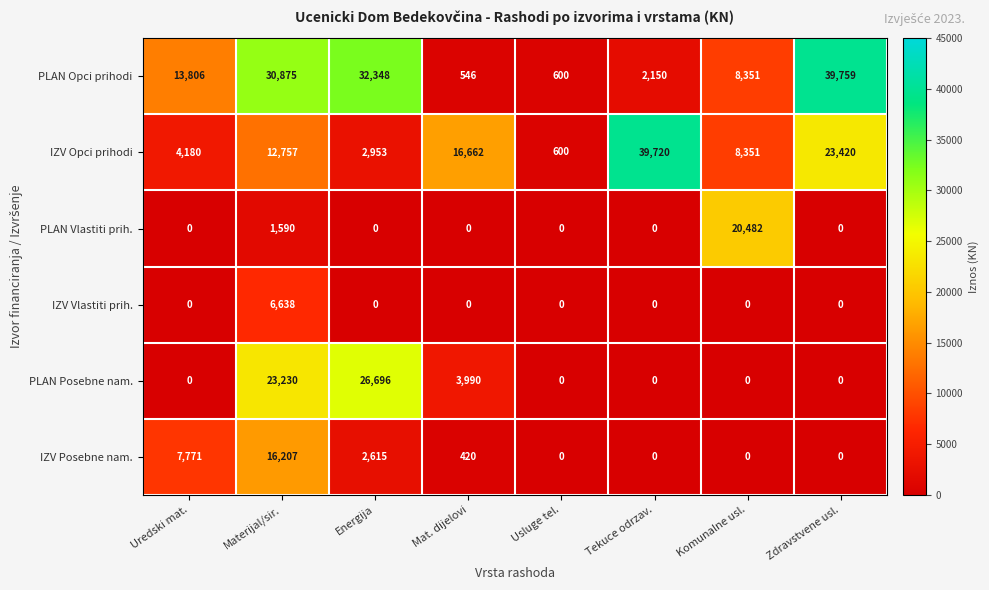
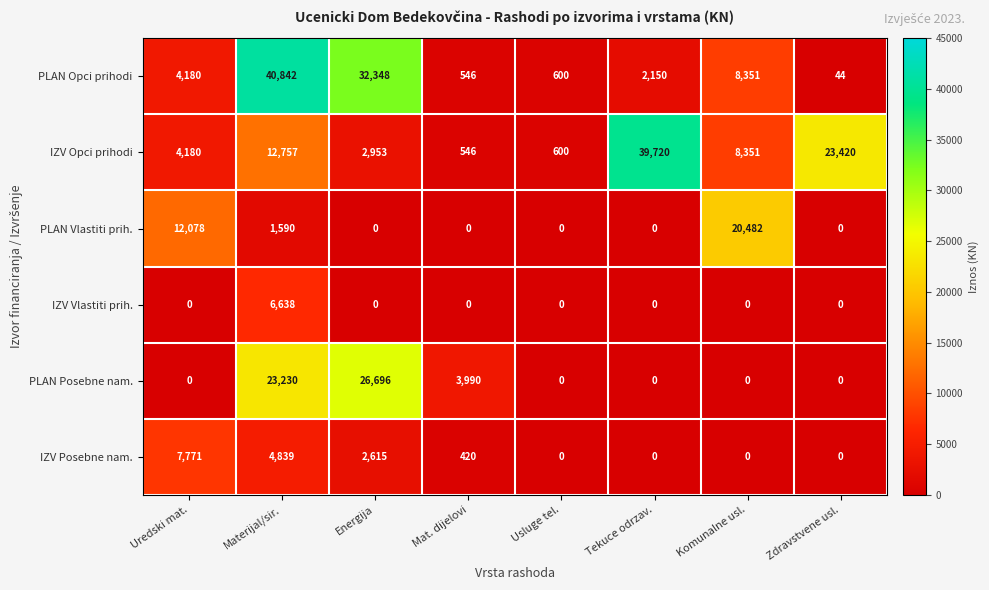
  {
    "PLAN Opci prihodi": {
-     "Uredski mat.": "13,806",
-     "Materijal/sir.": "30,875",
+     "Uredski mat.": "4,180",
+     "Materijal/sir.": "40,842",
      "Energija": "32,348",
      "Mat. dijelovi": "546",
      "Usluge tel.": "600",
      "Tekuce odrzav.": "2,150",
      "Komunalne usl.": "8,351",
-     "Zdravstvene usl.": "39,759"
+     "Zdravstvene usl.": "44"
    },
    "IZV Opci prihodi": {
      "Uredski mat.": "4,180",
      "Materijal/sir.": "12,757",
      "Energija": "2,953",
-     "Mat. dijelovi": "16,662",
+     "Mat. dijelovi": "546",
      "Usluge tel.": "600",
      "Tekuce odrzav.": "39,720",
      "Komunalne usl.": "8,351",
      "Zdravstvene usl.": "23,420"
    },
    "PLAN Vlastiti prih.": {
-     "Uredski mat.": "0",
+     "Uredski mat.": "12,078",
      "Materijal/sir.": "1,590",
      "Energija": "0",
      "Mat. dijelovi": "0",
      "Usluge tel.": "0",
      "Tekuce odrzav.": "0",
      "Komunalne usl.": "20,482",
      "Zdravstvene usl.": "0"
    },
    "IZV Vlastiti prih.": {
      "Uredski mat.": "0",
      "Materijal/sir.": "6,638",
      "Energija": "0",
      "Mat. dijelovi": "0",
      "Usluge tel.": "0",
      "Tekuce odrzav.": "0",
      "Komunalne usl.": "0",
      "Zdravstvene usl.": "0"
    },
    "PLAN Posebne nam.": {
      "Uredski mat.": "0",
      "Materijal/sir.": "23,230",
      "Energija": "26,696",
      "Mat. dijelovi": "3,990",
      "Usluge tel.": "0",
      "Tekuce odrzav.": "0",
      "Komunalne usl.": "0",
      "Zdravstvene usl.": "0"
    },
    "IZV Posebne nam.": {
      "Uredski mat.": "7,771",
-     "Materijal/sir.": "16,207",
+     "Materijal/sir.": "4,839",
      "Energija": "2,615",
      "Mat. dijelovi": "420",
      "Usluge tel.": "0",
      "Tekuce odrzav.": "0",
      "Komunalne usl.": "0",
      "Zdravstvene usl.": "0"
    }
  }
